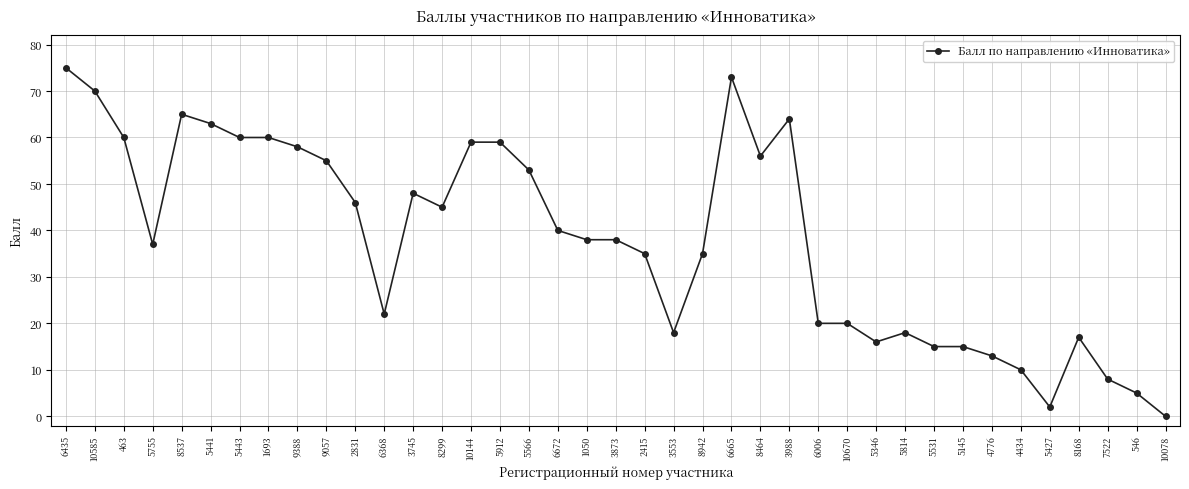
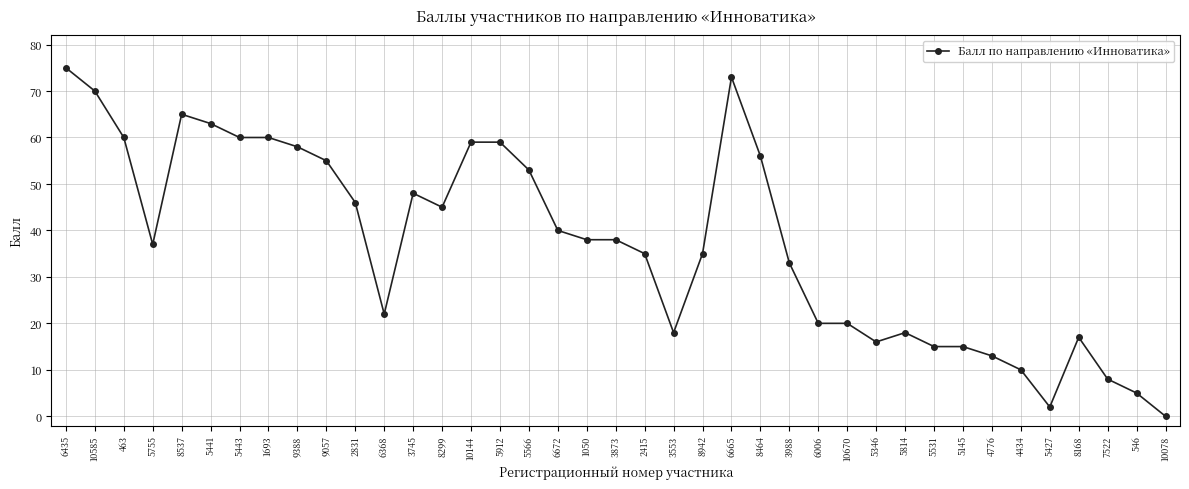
  {
    "6435": 75,
    "10585": 70,
    "463": 60,
    "5755": 37,
    "8537": 65,
    "5441": 63,
    "5443": 60,
    "1693": 60,
    "9388": 58,
    "9057": 55,
    "2831": 46,
    "6368": 22,
    "3745": 48,
    "8299": 45,
    "10144": 59,
    "5912": 59,
    "5566": 53,
    "6672": 40,
    "1050": 38,
    "3873": 38,
    "2415": 35,
    "3553": 18,
    "8942": 35,
    "6665": 73,
    "8464": 56,
-   "3988": 64,
+   "3988": 33,
    "6006": 20,
    "10670": 20,
    "5346": 16,
    "5814": 18,
    "5531": 15,
    "5145": 15,
    "4776": 13,
    "4434": 10,
    "5427": 2,
    "8168": 17,
    "7522": 8,
    "546": 5,
    "10078": 0
  }
